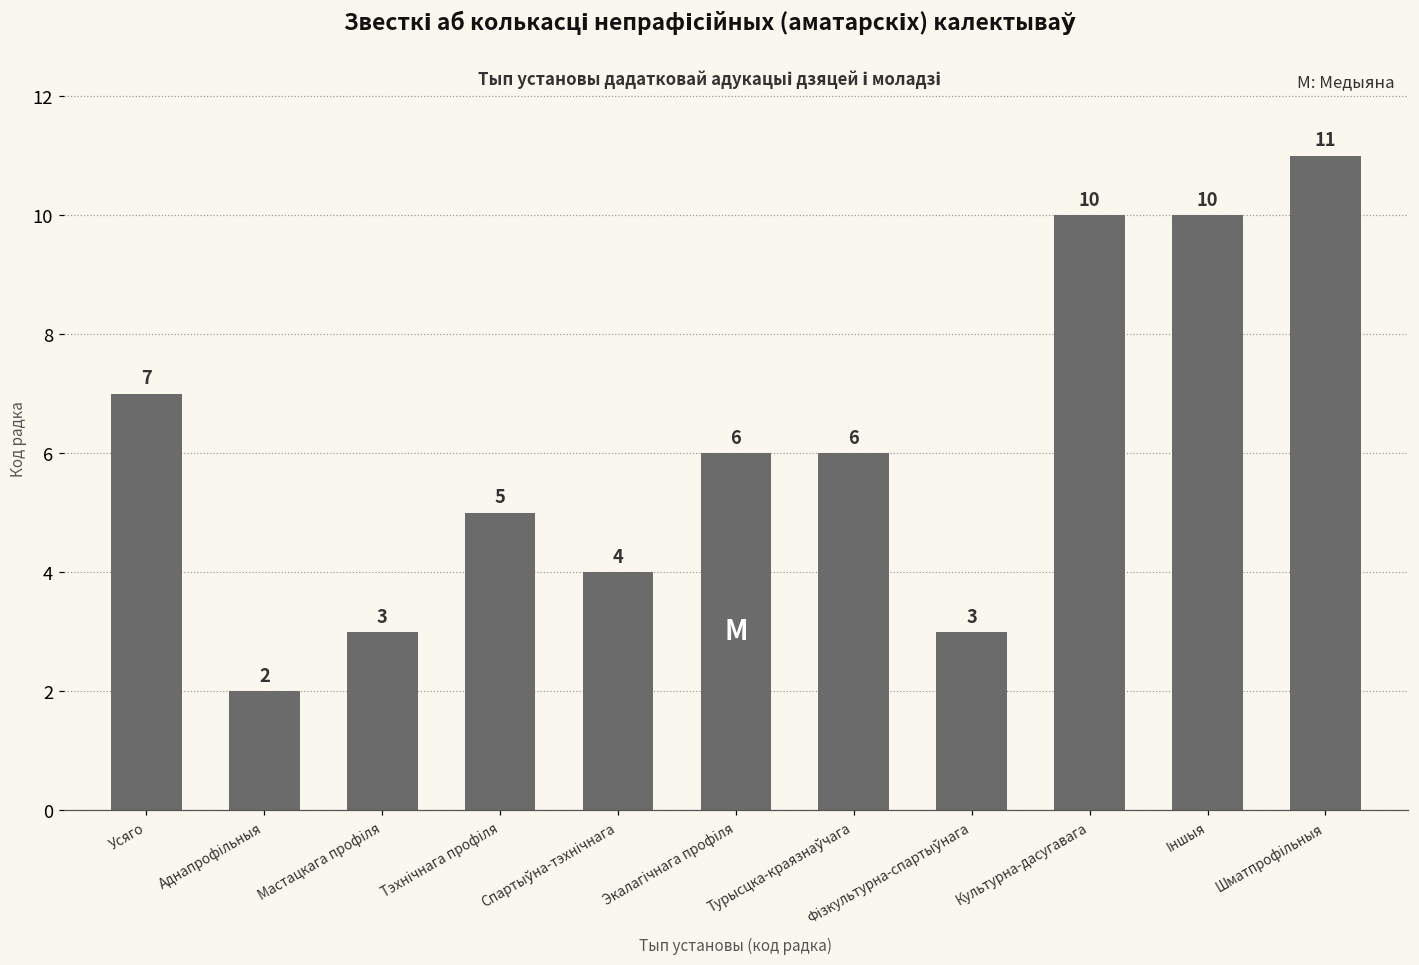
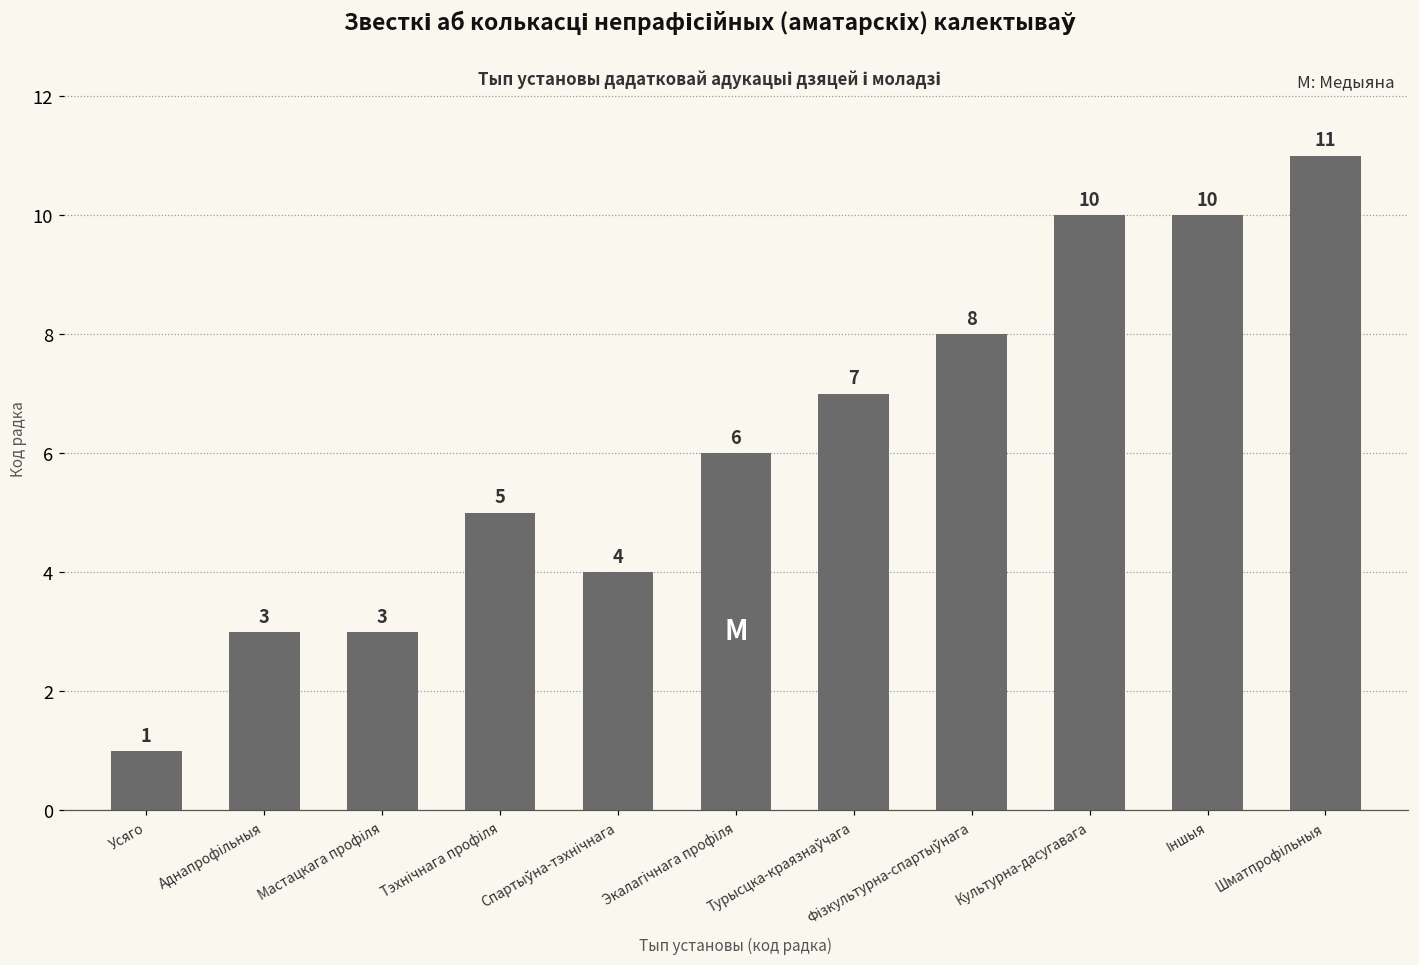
  {
-   "Усяго": 7,
-   "Аднапрофільныя": 2,
+   "Усяго": 1,
+   "Аднапрофільныя": 3,
    "Мастацкага профіля": 3,
    "Тэхнічнага профіля": 5,
    "Спартыўна-тэхнічнага": 4,
    "Экалагічнага профіля": 6,
-   "Турысцка-краязнаўчага": 6,
-   "Фізкультурна-спартыўнага": 3,
+   "Турысцка-краязнаўчага": 7,
+   "Фізкультурна-спартыўнага": 8,
    "Культурна-дасугавага": 10,
    "Іншыя": 10,
    "Шматпрофільныя": 11
  }
